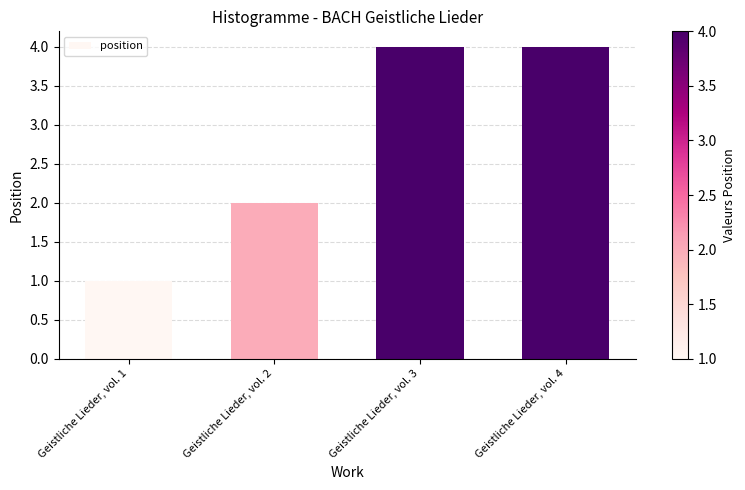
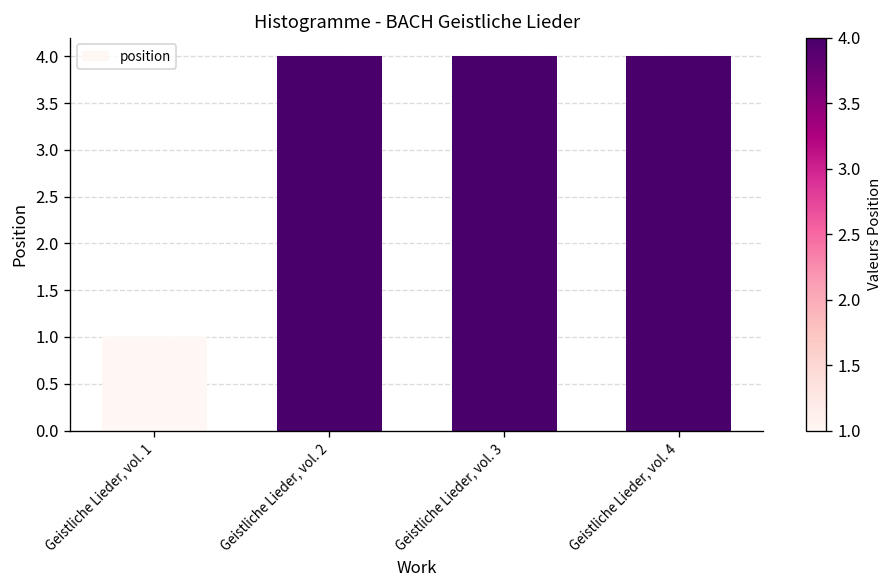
  {
    "Geistliche Lieder, vol. 1": 1,
-   "Geistliche Lieder, vol. 2": 2,
+   "Geistliche Lieder, vol. 2": 4,
    "Geistliche Lieder, vol. 3": 4,
    "Geistliche Lieder, vol. 4": 4
  }
